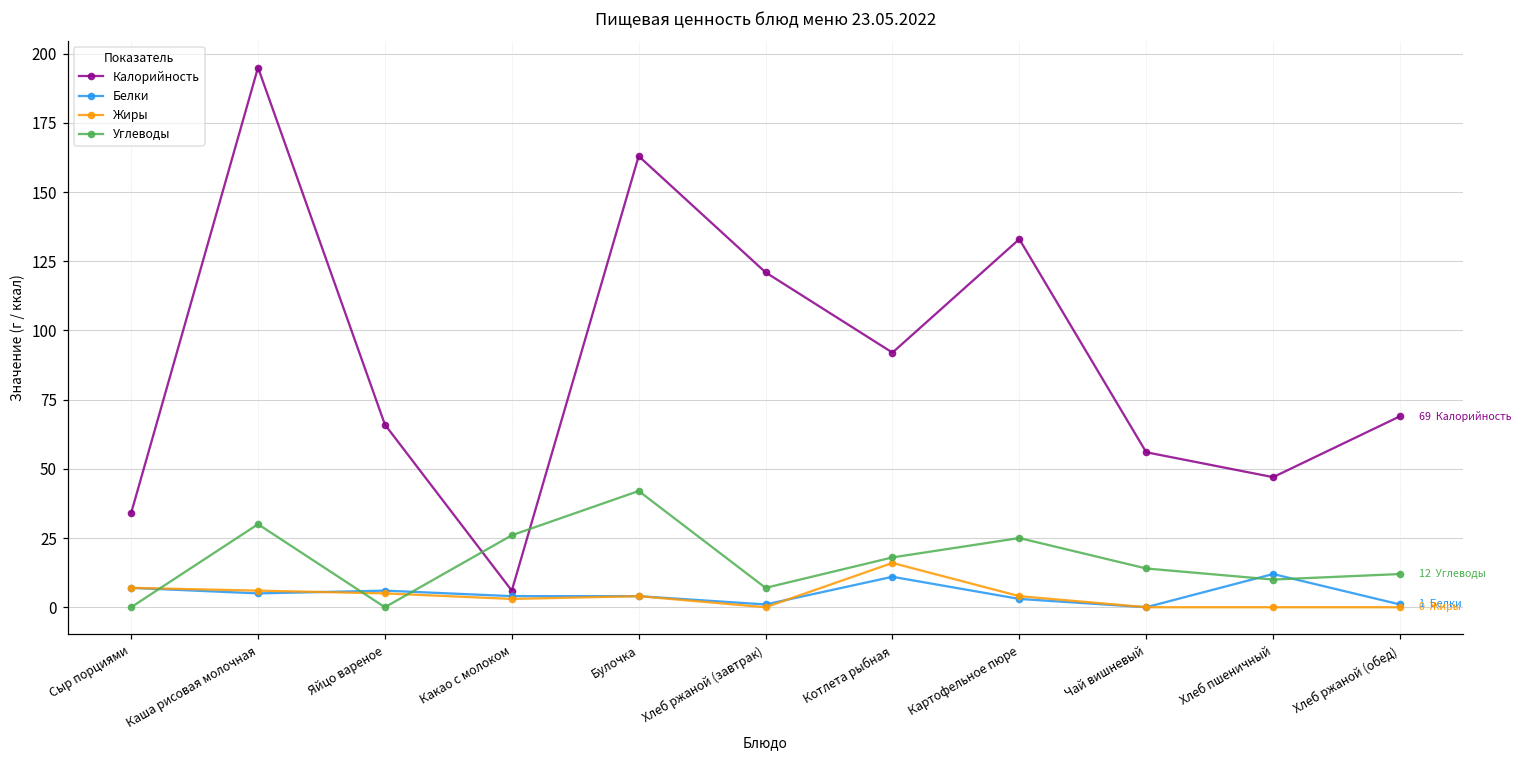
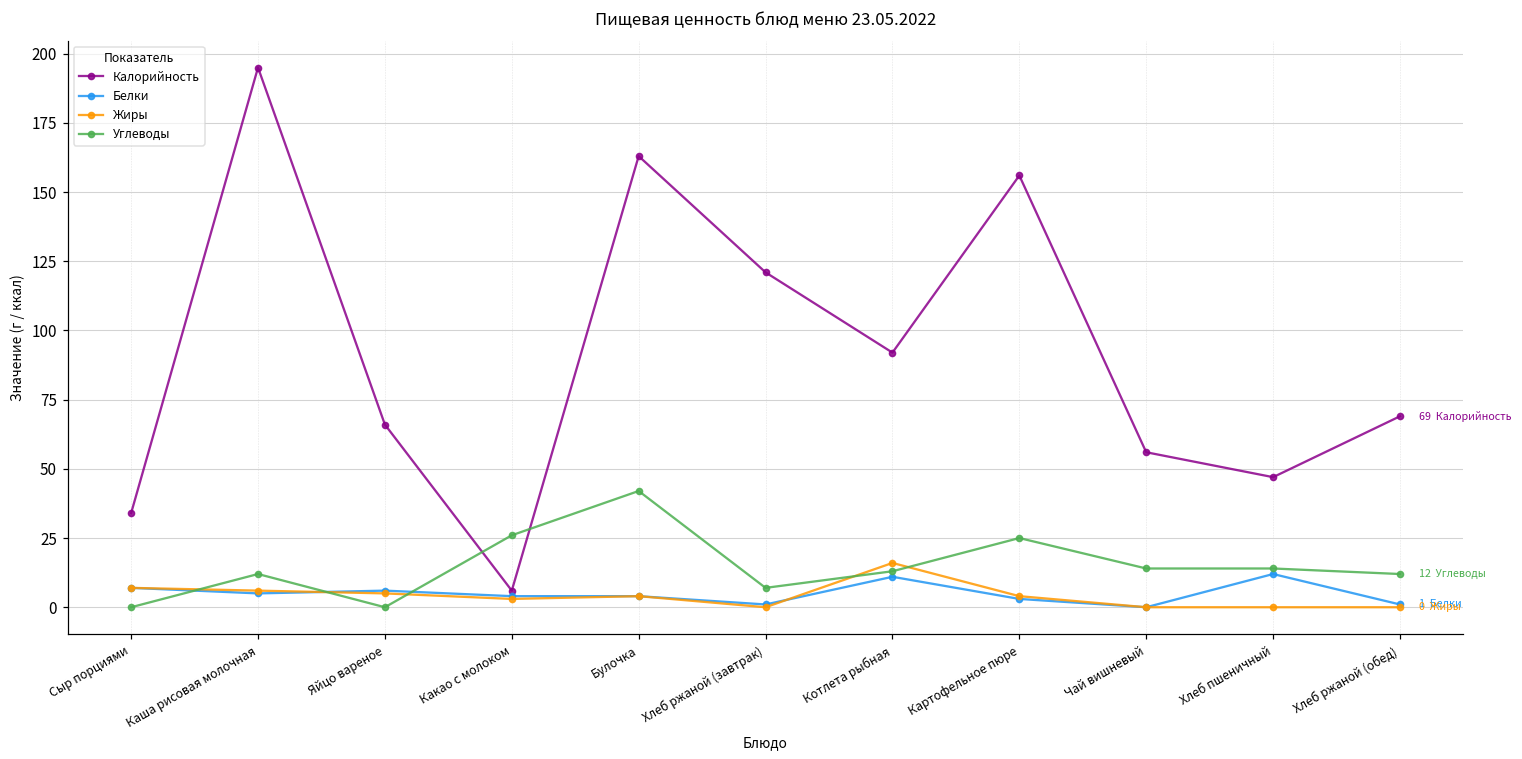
  {
    "Калорийность": {
      "Сыр порциями": 34,
      "Каша рисовая молочная": 195,
      "Яйцо вареное": 66,
      "Какао с молоком": 6,
      "Булочка": 163,
      "Хлеб ржаной (завтрак)": 121,
      "Котлета рыбная": 92,
-     "Картофельное пюре": 133,
+     "Картофельное пюре": 156,
      "Чай вишневый": 56,
      "Хлеб пшеничный": 47
    },
    "Белки": {
      "Каша рисовая молочная": 5,
      "Яйцо вареное": 6,
      "Котлета рыбная": 11,
      "Хлеб пшеничный": 12
    },
    "Жиры": {
      "Каша рисовая молочная": 6,
      "Яйцо вареное": 5,
      "Котлета рыбная": 16,
      "Хлеб пшеничный": 0
    },
    "Углеводы": {
      "Сыр порциями": 0,
-     "Каша рисовая молочная": 30,
+     "Каша рисовая молочная": 12,
      "Яйцо вареное": 0,
      "Какао с молоком": 26,
      "Булочка": 42,
      "Хлеб ржаной (завтрак)": 7,
-     "Котлета рыбная": 18,
+     "Котлета рыбная": 13,
      "Картофельное пюре": 25,
      "Чай вишневый": 14,
-     "Хлеб пшеничный": 10
+     "Хлеб пшеничный": 14
    }
  }
